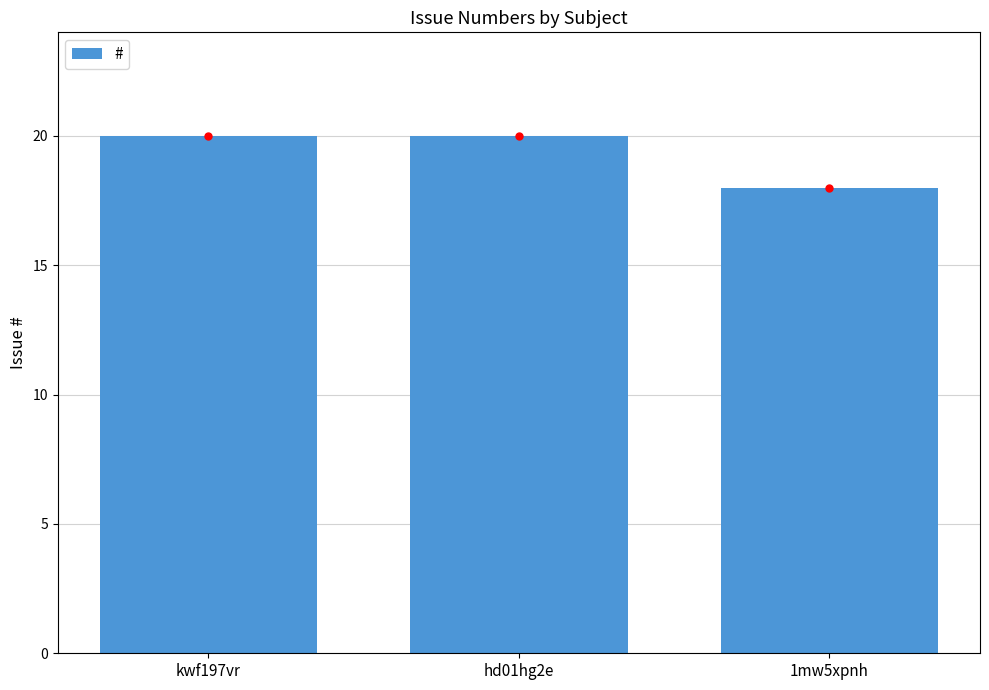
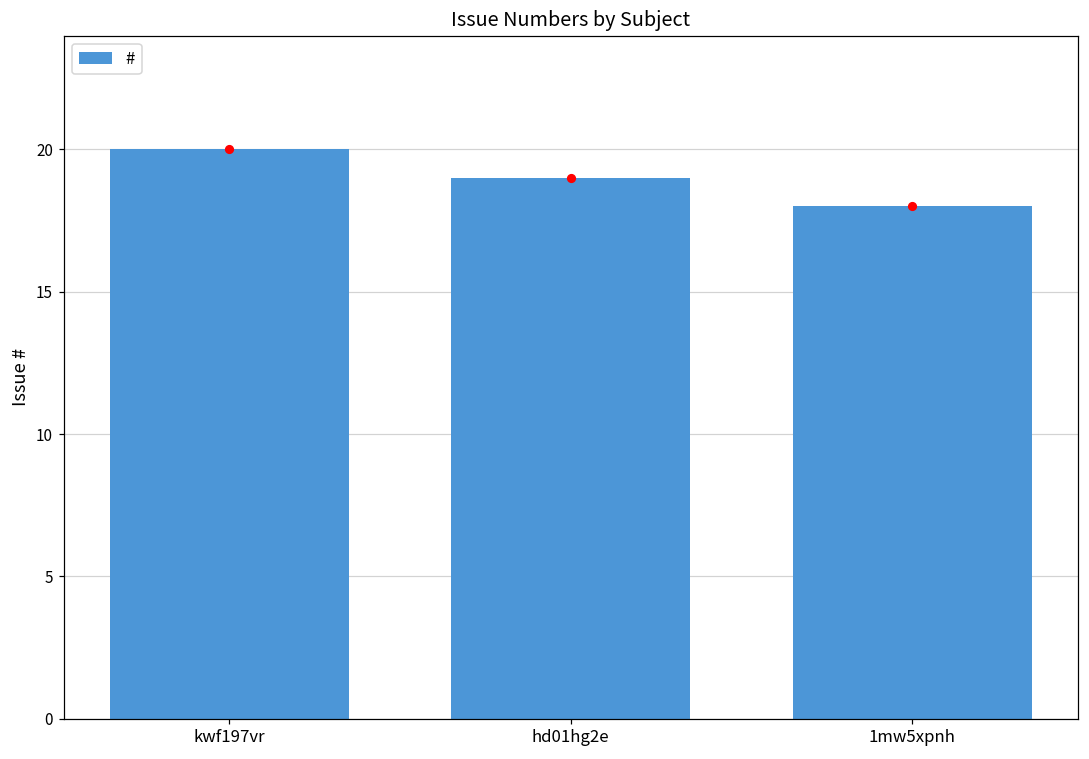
  {
    "#": {
      "kwf197vr": 20,
-     "hd01hg2e": 20,
+     "hd01hg2e": 19,
      "1mw5xpnh": 18
    }
  }
